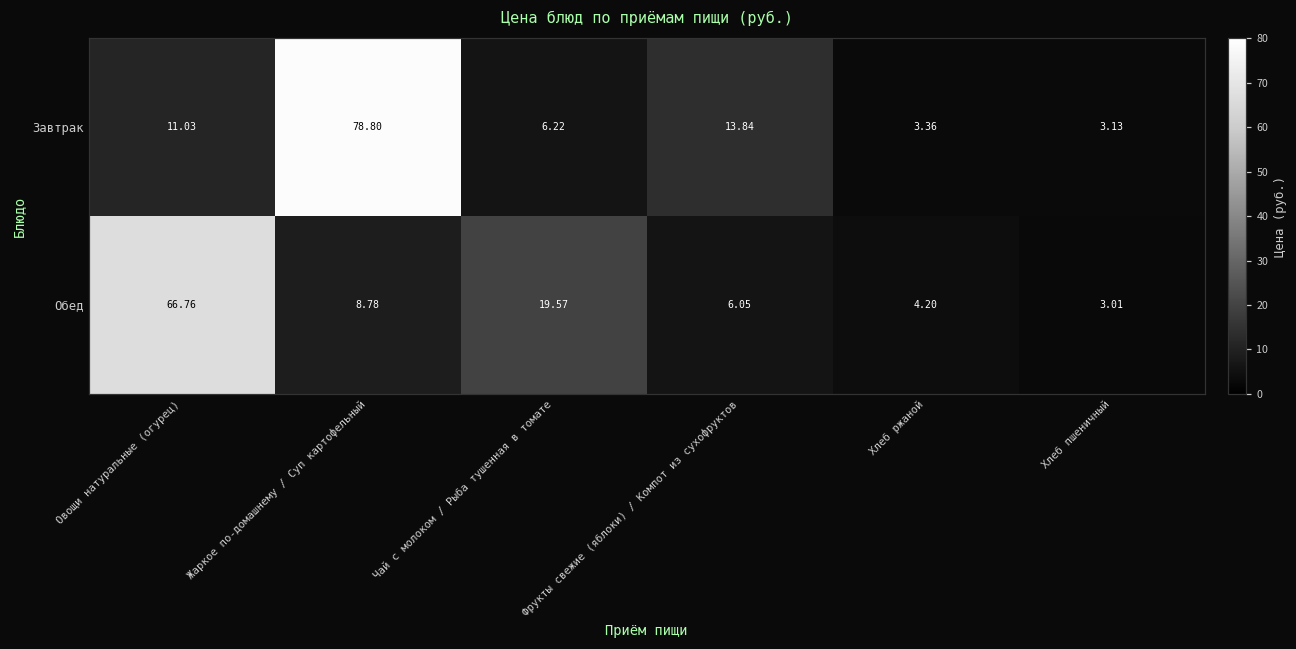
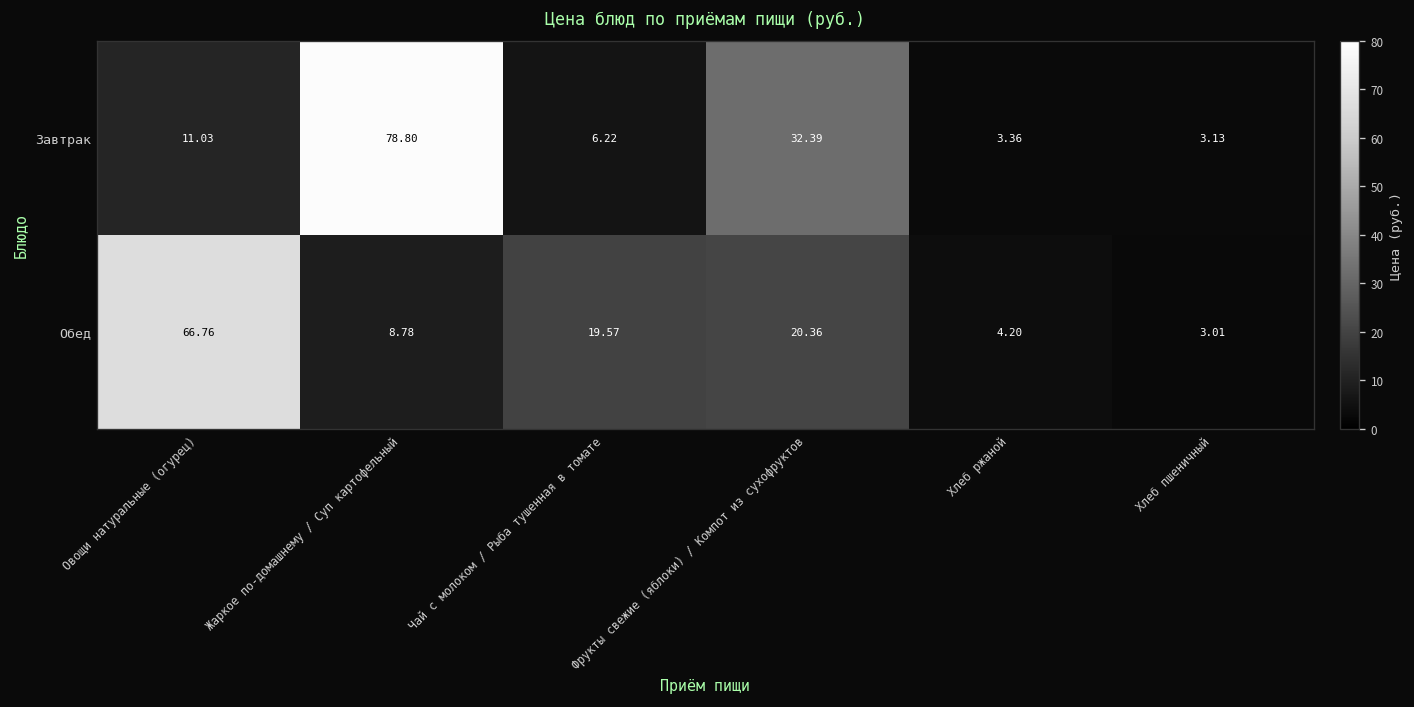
  {
    "Завтрак": {
      "Овощи натуральные (огурец)": 11.03,
      "Жаркое по-домашнему / Суп картофельный": 78.80,
      "Чай с молоком / Рыба тушенная в томате": 6.22,
-     "Фрукты свежие (яблоки) / Компот из сухофруктов": 13.84,
+     "Фрукты свежие (яблоки) / Компот из сухофруктов": 32.39,
      "Хлеб ржаной": 3.36,
      "Хлеб пшеничный": 3.13
    },
    "Обед": {
      "Овощи натуральные (огурец)": 66.76,
      "Жаркое по-домашнему / Суп картофельный": 8.78,
      "Чай с молоком / Рыба тушенная в томате": 19.57,
-     "Фрукты свежие (яблоки) / Компот из сухофруктов": 6.05,
+     "Фрукты свежие (яблоки) / Компот из сухофруктов": 20.36,
      "Хлеб ржаной": 4.20,
      "Хлеб пшеничный": 3.01
    }
  }
